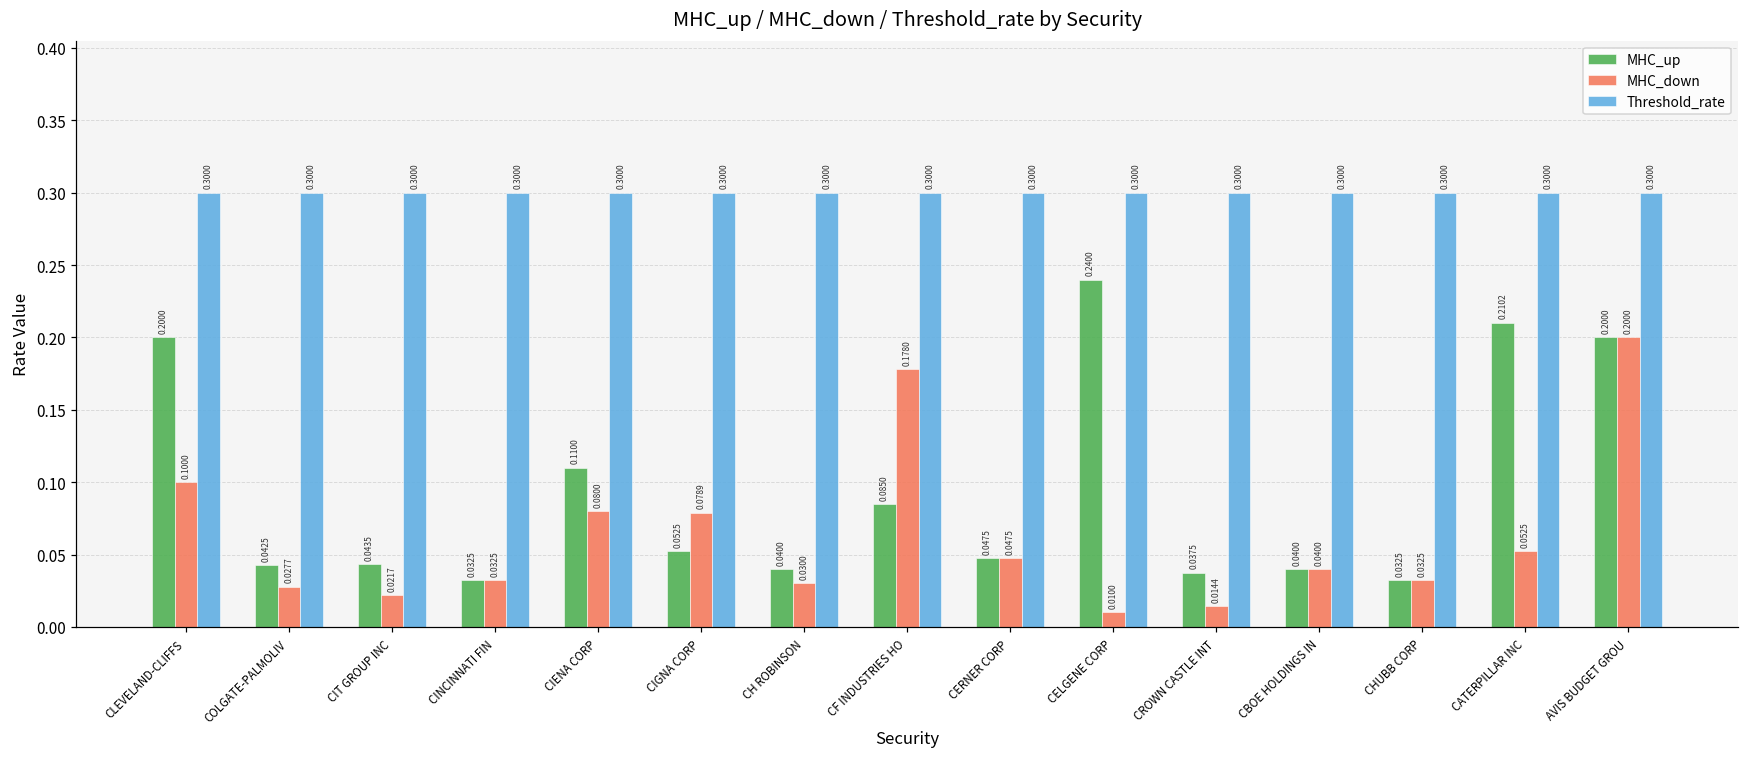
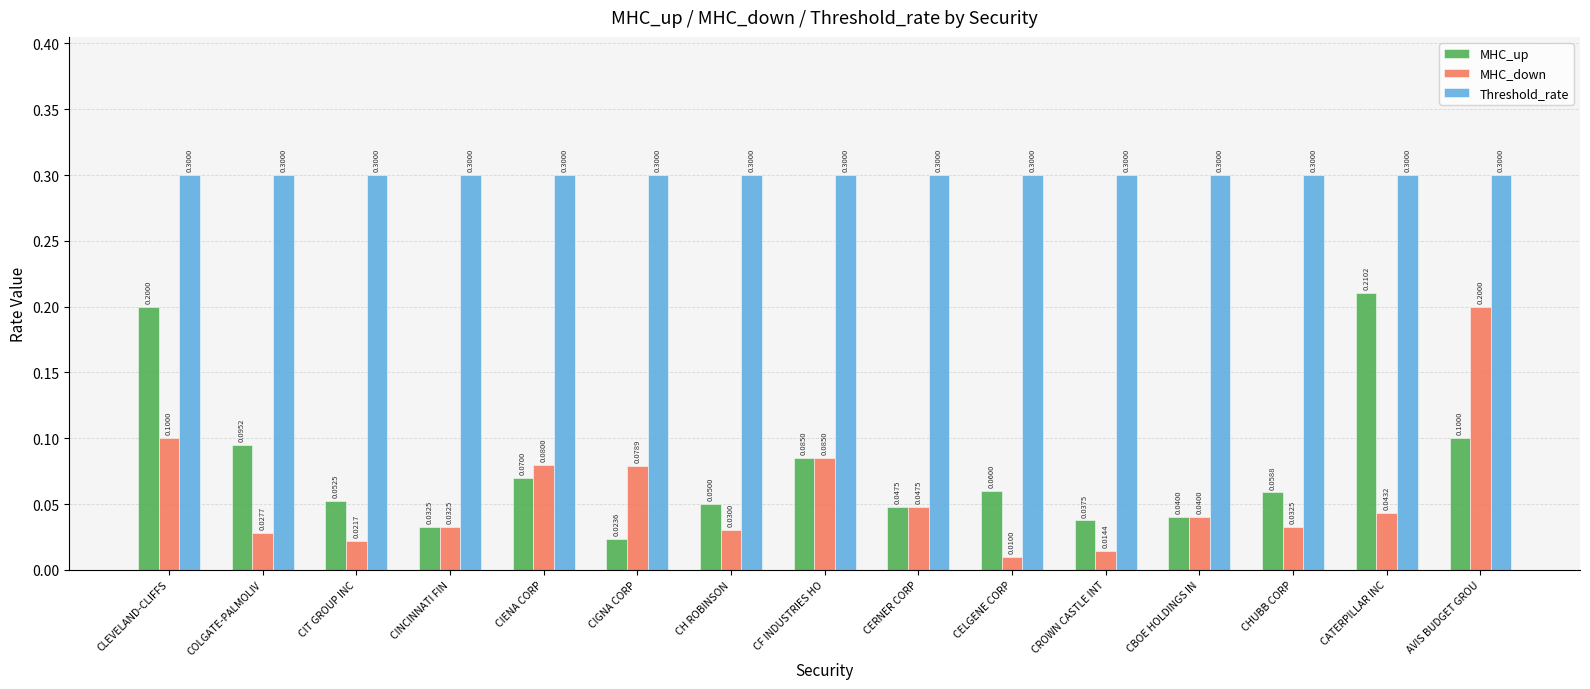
  {
    "MHC_up": {
      "CLEVELAND-CLIFFS": 0.2000,
-     "COLGATE-PALMOLIV": 0.0425,
-     "CIT GROUP INC": 0.0435,
+     "COLGATE-PALMOLIV": 0.0952,
+     "CIT GROUP INC": 0.0525,
      "CINCINNATI FIN": 0.0325,
-     "CIENA CORP": 0.1100,
-     "CIGNA CORP": 0.0525,
-     "CH ROBINSON": 0.0400,
+     "CIENA CORP": 0.0700,
+     "CIGNA CORP": 0.0236,
+     "CH ROBINSON": 0.0500,
      "CF INDUSTRIES HO": 0.0850,
      "CERNER CORP": 0.0475,
-     "CELGENE CORP": 0.2400,
+     "CELGENE CORP": 0.0600,
      "CROWN CASTLE INT": 0.0375,
      "CBOE HOLDINGS IN": 0.0400,
-     "CHUBB CORP": 0.0325,
+     "CHUBB CORP": 0.0588,
      "CATERPILLAR INC": 0.2102,
-     "AVIS BUDGET GROU": 0.2000
+     "AVIS BUDGET GROU": 0.1000
    },
    "MHC_down": {
      "CLEVELAND-CLIFFS": 0.1000,
      "COLGATE-PALMOLIV": 0.0277,
      "CIT GROUP INC": 0.0217,
      "CINCINNATI FIN": 0.0325,
      "CIENA CORP": 0.0800,
      "CIGNA CORP": 0.0789,
      "CH ROBINSON": 0.0300,
-     "CF INDUSTRIES HO": 0.1780,
+     "CF INDUSTRIES HO": 0.0850,
      "CERNER CORP": 0.0475,
      "CELGENE CORP": 0.0100,
      "CROWN CASTLE INT": 0.0144,
      "CBOE HOLDINGS IN": 0.0400,
      "CHUBB CORP": 0.0325,
-     "CATERPILLAR INC": 0.0525,
+     "CATERPILLAR INC": 0.0432,
      "AVIS BUDGET GROU": 0.2000
    },
    "Threshold_rate": {
      "CLEVELAND-CLIFFS": 0.3000,
      "COLGATE-PALMOLIV": 0.3000,
      "CIT GROUP INC": 0.3000,
      "CINCINNATI FIN": 0.3000,
      "CIENA CORP": 0.3000,
      "CIGNA CORP": 0.3000,
      "CH ROBINSON": 0.3000,
      "CF INDUSTRIES HO": 0.3000,
      "CERNER CORP": 0.3000,
      "CELGENE CORP": 0.3000,
      "CROWN CASTLE INT": 0.3000,
      "CBOE HOLDINGS IN": 0.3000,
      "CHUBB CORP": 0.3000,
      "CATERPILLAR INC": 0.3000,
      "AVIS BUDGET GROU": 0.3000
    }
  }
